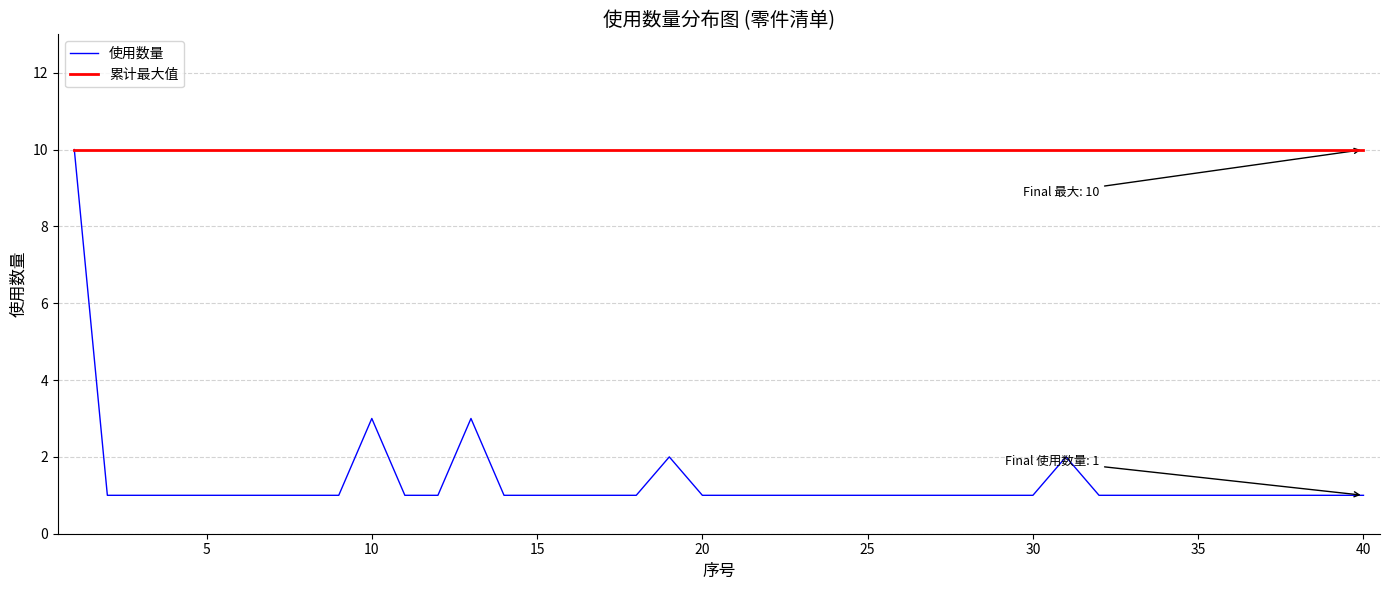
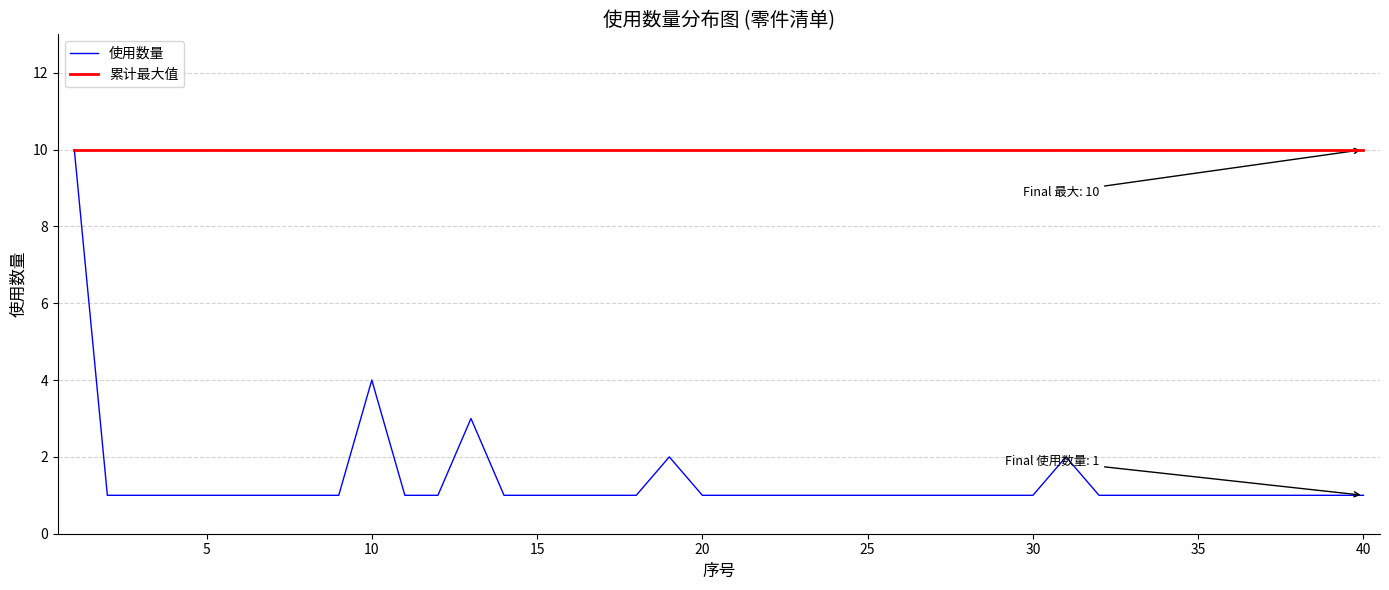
  {
    "使用数量": {
      "5": 1,
-     "10": 3,
+     "10": 4,
      "15": 1,
      "20": 1,
      "25": 1,
      "40": 1
    },
    "累计最大值": {
      "5": 10,
      "10": 10,
      "15": 10,
      "20": 10,
      "25": 10,
      "40": 10
    }
  }
